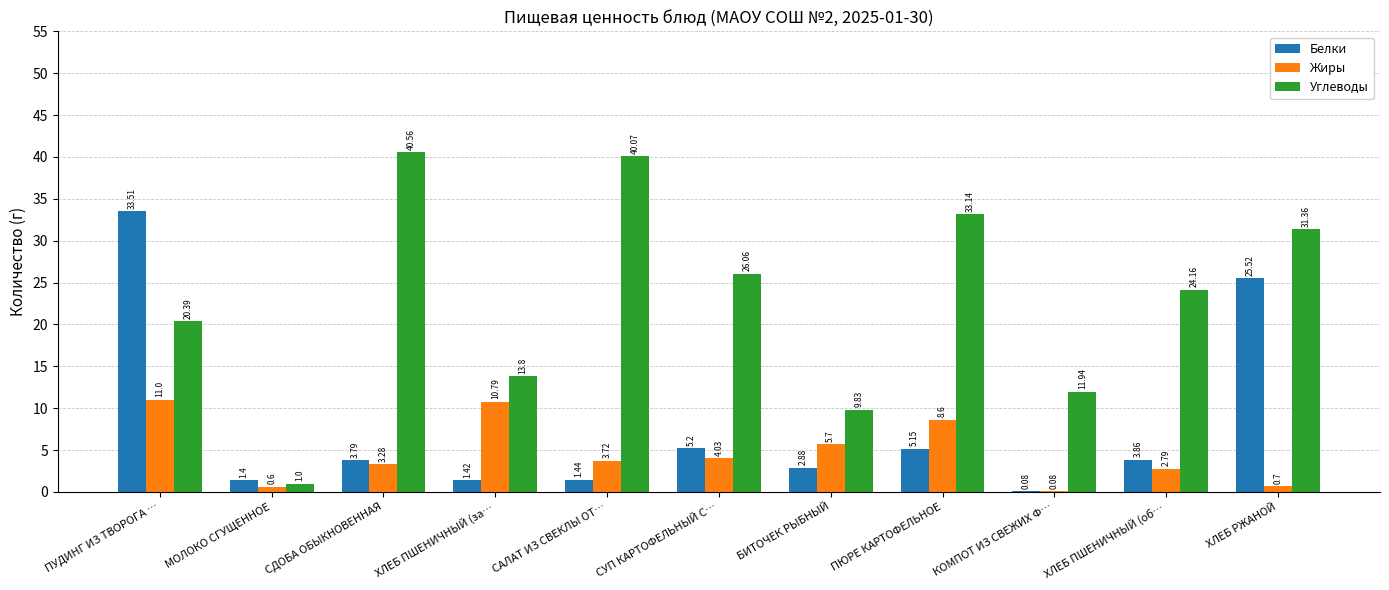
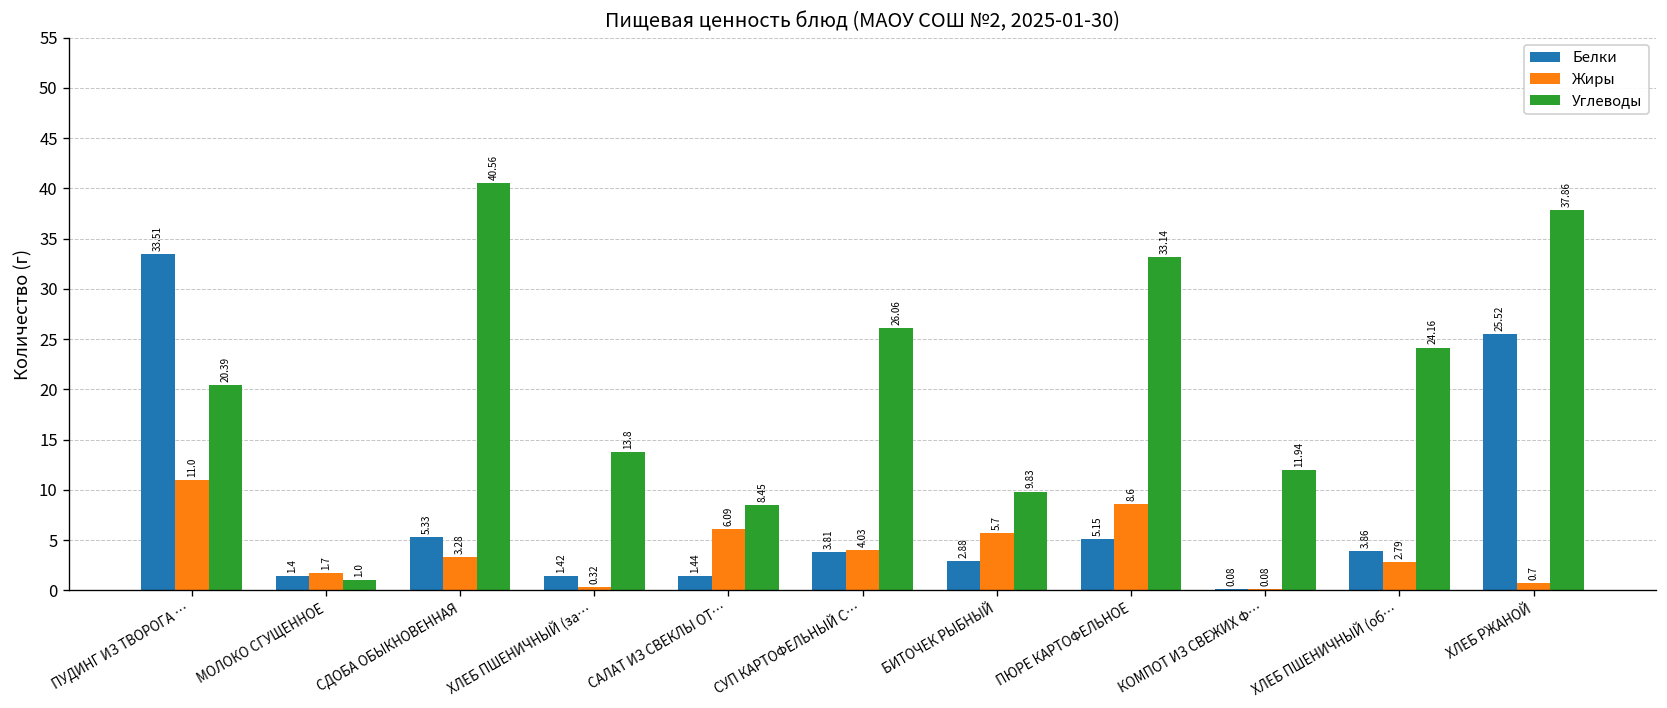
  {
    "Белки": {
      "ПУДИНГ ИЗ ТВОРОГА …": 33.51,
      "МОЛОКО СГУЩЕННОЕ": 1.4,
-     "СДОБА ОБЫКНОВЕННАЯ": 3.79,
+     "СДОБА ОБЫКНОВЕННАЯ": 5.33,
      "ХЛЕБ ПШЕНИЧНЫЙ (за…": 1.42,
      "САЛАТ ИЗ СВЕКЛЫ ОТ…": 1.44,
-     "СУП КАРТОФЕЛЬНЫЙ С…": 5.2,
+     "СУП КАРТОФЕЛЬНЫЙ С…": 3.81,
      "БИТОЧЕК РЫБНЫЙ": 2.88,
      "ПЮРЕ КАРТОФЕЛЬНОЕ": 5.15,
      "КОМПОТ ИЗ СВЕЖИХ Ф…": 0.08,
      "ХЛЕБ ПШЕНИЧНЫЙ (об…": 3.86,
      "ХЛЕБ РЖАНОЙ": 25.52
    },
    "Жиры": {
      "ПУДИНГ ИЗ ТВОРОГА …": 11.0,
-     "МОЛОКО СГУЩЕННОЕ": 0.6,
+     "МОЛОКО СГУЩЕННОЕ": 1.7,
      "СДОБА ОБЫКНОВЕННАЯ": 3.28,
-     "ХЛЕБ ПШЕНИЧНЫЙ (за…": 10.79,
-     "САЛАТ ИЗ СВЕКЛЫ ОТ…": 3.72,
+     "ХЛЕБ ПШЕНИЧНЫЙ (за…": 0.32,
+     "САЛАТ ИЗ СВЕКЛЫ ОТ…": 6.09,
      "СУП КАРТОФЕЛЬНЫЙ С…": 4.03,
      "БИТОЧЕК РЫБНЫЙ": 5.7,
      "ПЮРЕ КАРТОФЕЛЬНОЕ": 8.6,
      "КОМПОТ ИЗ СВЕЖИХ Ф…": 0.08,
      "ХЛЕБ ПШЕНИЧНЫЙ (об…": 2.79,
      "ХЛЕБ РЖАНОЙ": 0.7
    },
    "Углеводы": {
      "ПУДИНГ ИЗ ТВОРОГА …": 20.39,
      "МОЛОКО СГУЩЕННОЕ": 1.0,
      "СДОБА ОБЫКНОВЕННАЯ": 40.56,
      "ХЛЕБ ПШЕНИЧНЫЙ (за…": 13.8,
-     "САЛАТ ИЗ СВЕКЛЫ ОТ…": 40.07,
+     "САЛАТ ИЗ СВЕКЛЫ ОТ…": 8.45,
      "СУП КАРТОФЕЛЬНЫЙ С…": 26.06,
      "БИТОЧЕК РЫБНЫЙ": 9.83,
      "ПЮРЕ КАРТОФЕЛЬНОЕ": 33.14,
      "КОМПОТ ИЗ СВЕЖИХ Ф…": 11.94,
      "ХЛЕБ ПШЕНИЧНЫЙ (об…": 24.16,
-     "ХЛЕБ РЖАНОЙ": 31.36
+     "ХЛЕБ РЖАНОЙ": 37.86
    }
  }
